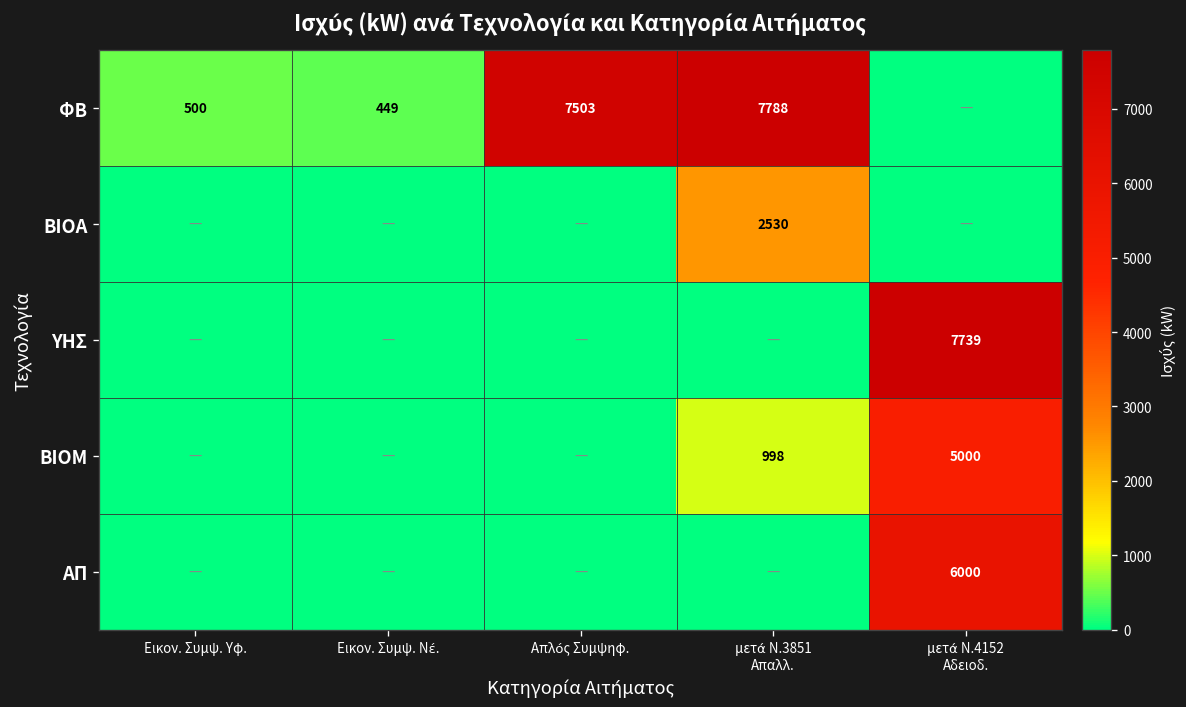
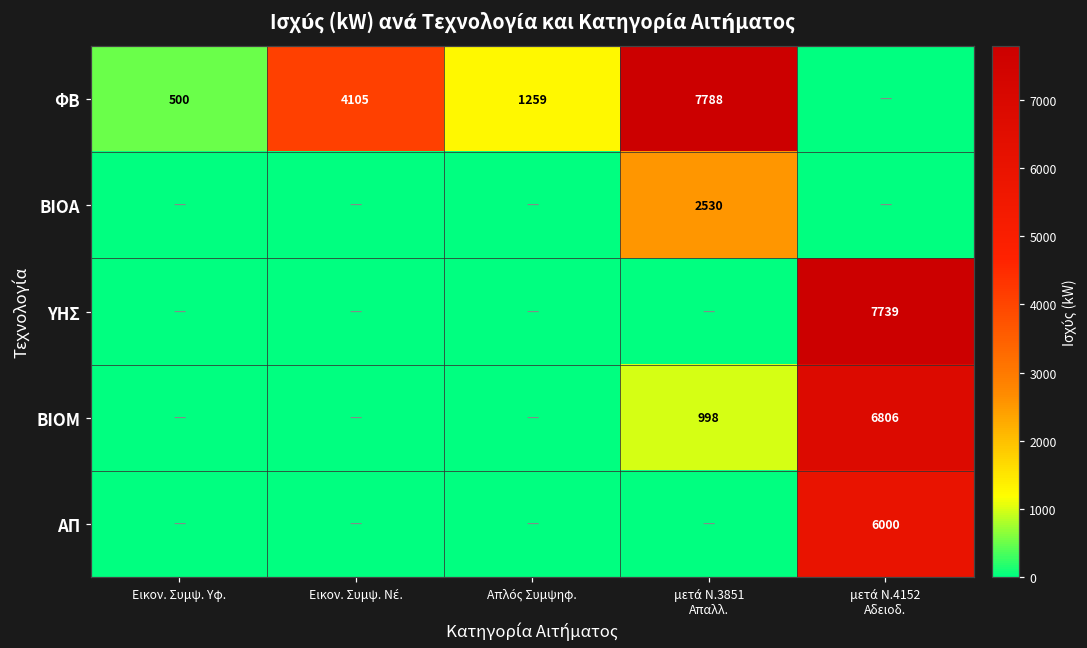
  {
    "ΦΒ": {
      "Εικον. Συμψ. Υφ.": 500,
-     "Εικον. Συμψ. Νέ.": 449,
-     "Απλός Συμψηφ.": 7503,
+     "Εικον. Συμψ. Νέ.": 4105,
+     "Απλός Συμψηφ.": 1259,
      "μετά Ν.3851 Απαλλ.": 7788
    },
    "ΒΙΟΑ": {
      "μετά Ν.3851 Απαλλ.": 2530
    },
    "ΥΗΣ": {
      "μετά Ν.4152 Αδειοδ.": 7739
    },
    "ΒΙΟΜ": {
      "μετά Ν.3851 Απαλλ.": 998,
-     "μετά Ν.4152 Αδειοδ.": 5000
+     "μετά Ν.4152 Αδειοδ.": 6806
    },
    "ΑΠ": {
      "μετά Ν.4152 Αδειοδ.": 6000
    }
  }
